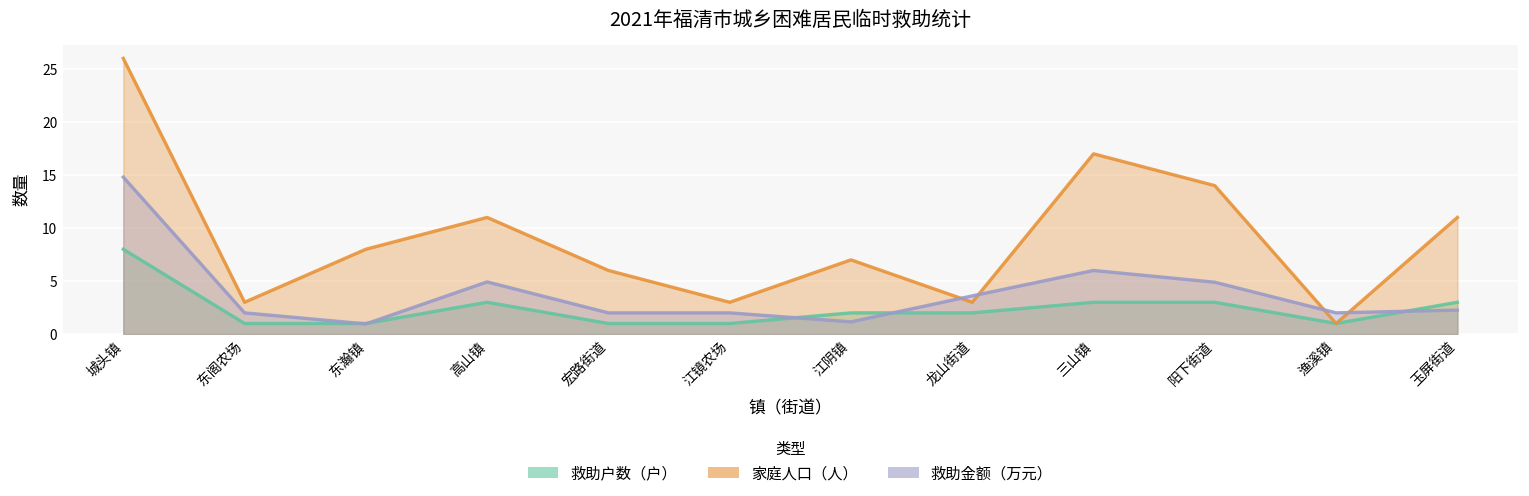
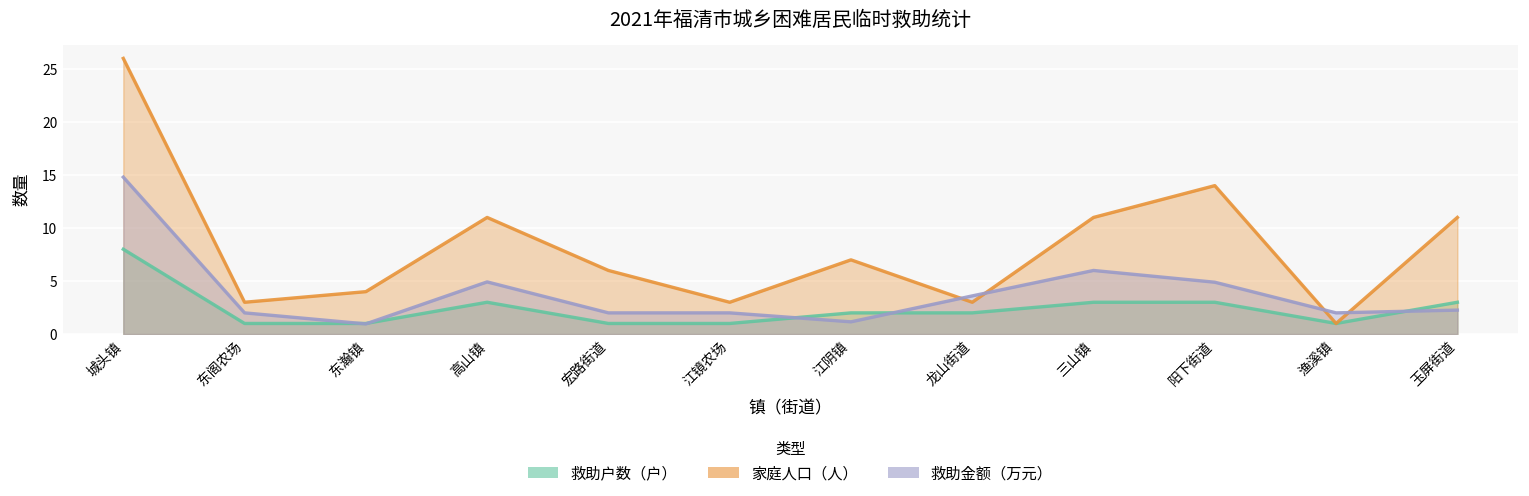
  {
    "家庭人口（人）": {
      "城头镇": 26,
      "东阁农场": 3,
-     "东瀚镇": 8,
+     "东瀚镇": 4,
      "高山镇": 11,
      "宏路街道": 6,
      "江镜农场": 3,
      "江阴镇": 7,
      "龙山街道": 3,
-     "三山镇": 17,
+     "三山镇": 11,
      "阳下街道": 14,
      "玉屏街道": 11
    }
  }
